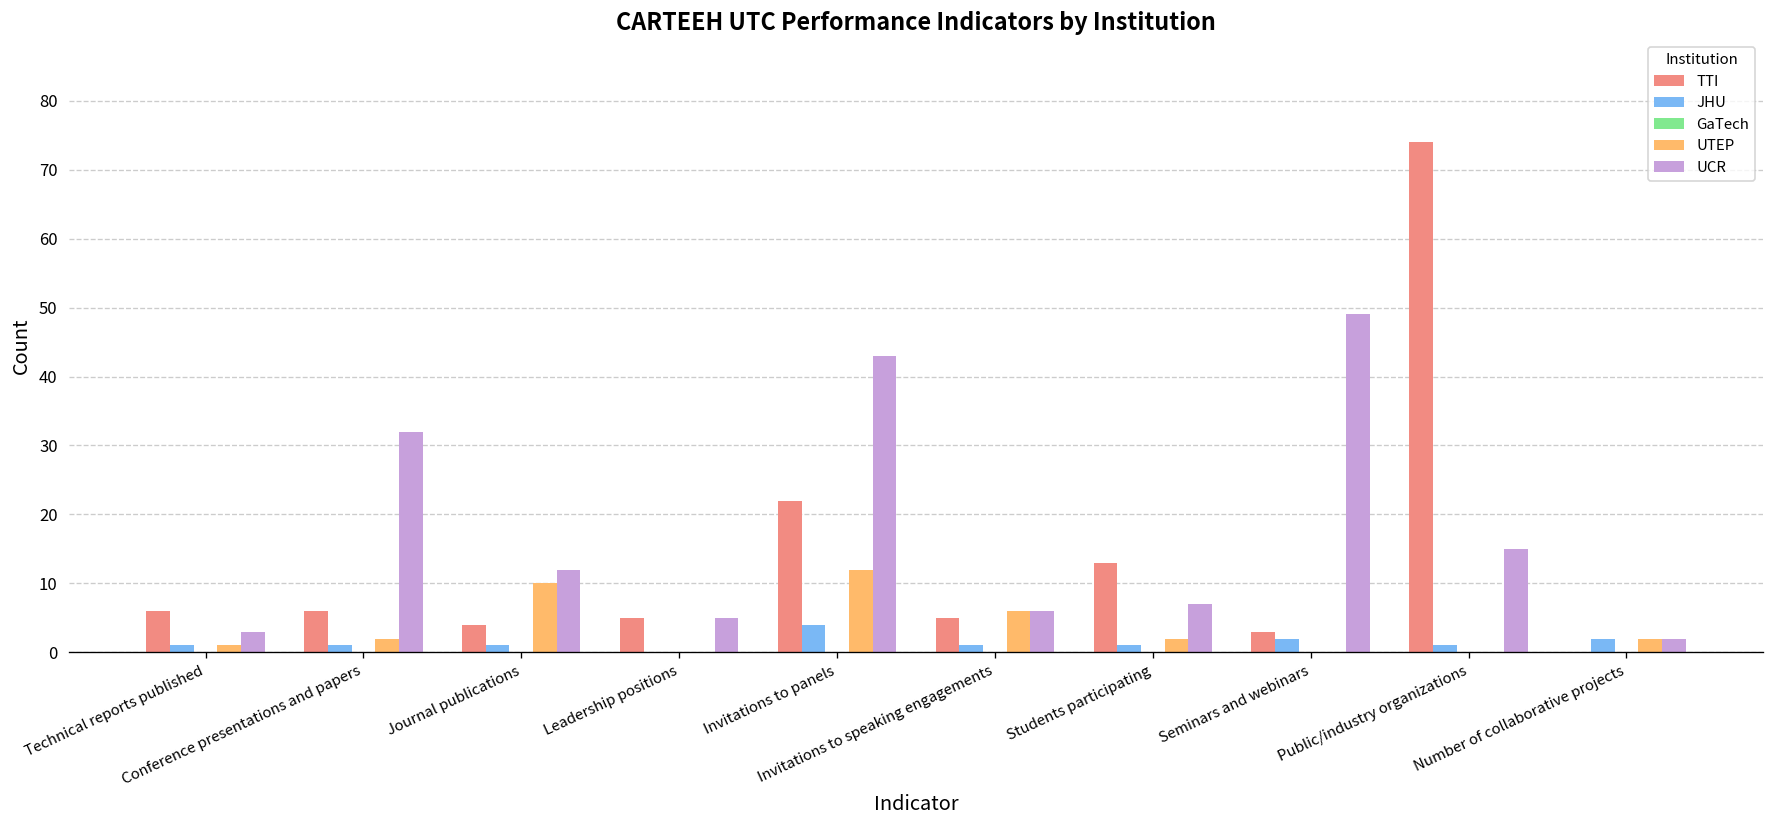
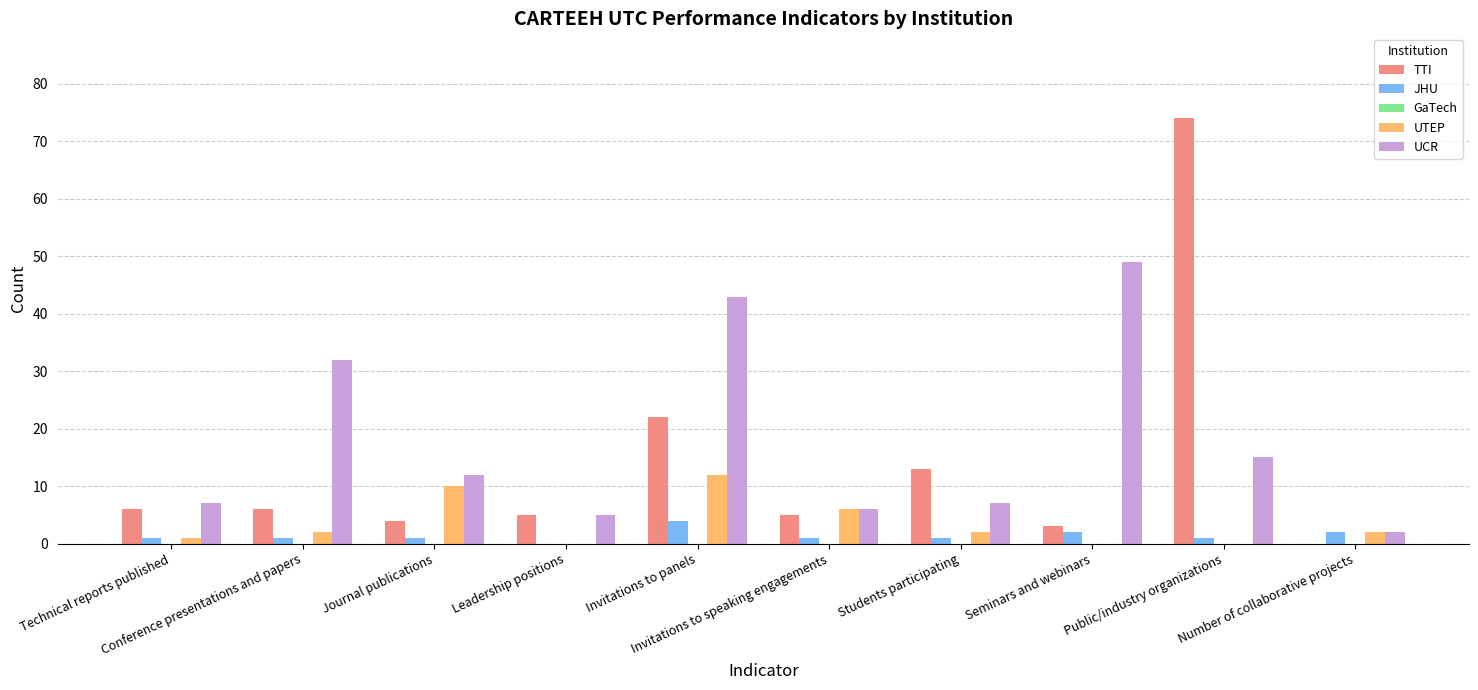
  {
    "JHU": {
      "Technical reports published": 1,
      "Conference presentations and papers": 1,
      "Journal publications": 1,
      "Leadership positions": 0,
      "Invitations to panels": 4,
      "Invitations to speaking engagements": 1,
      "Students participating": 1,
      "Seminars and webinars": 2,
      "Public/industry organizations": 1,
      "Number of collaborative projects": 2
    },
    "GaTech": {
      "Technical reports published": 0,
      "Conference presentations and papers": 0,
      "Journal publications": 0,
      "Leadership positions": 0,
      "Invitations to panels": 0,
      "Invitations to speaking engagements": 0,
      "Students participating": 0,
      "Seminars and webinars": 0,
      "Public/industry organizations": 0,
      "Number of collaborative projects": 0
    },
    "UCR": {
-     "Technical reports published": 3,
+     "Technical reports published": 7,
      "Conference presentations and papers": 32,
      "Journal publications": 12,
      "Leadership positions": 5,
      "Invitations to panels": 43,
      "Invitations to speaking engagements": 6,
      "Students participating": 7,
      "Seminars and webinars": 49,
      "Public/industry organizations": 15,
      "Number of collaborative projects": 2
    }
  }
